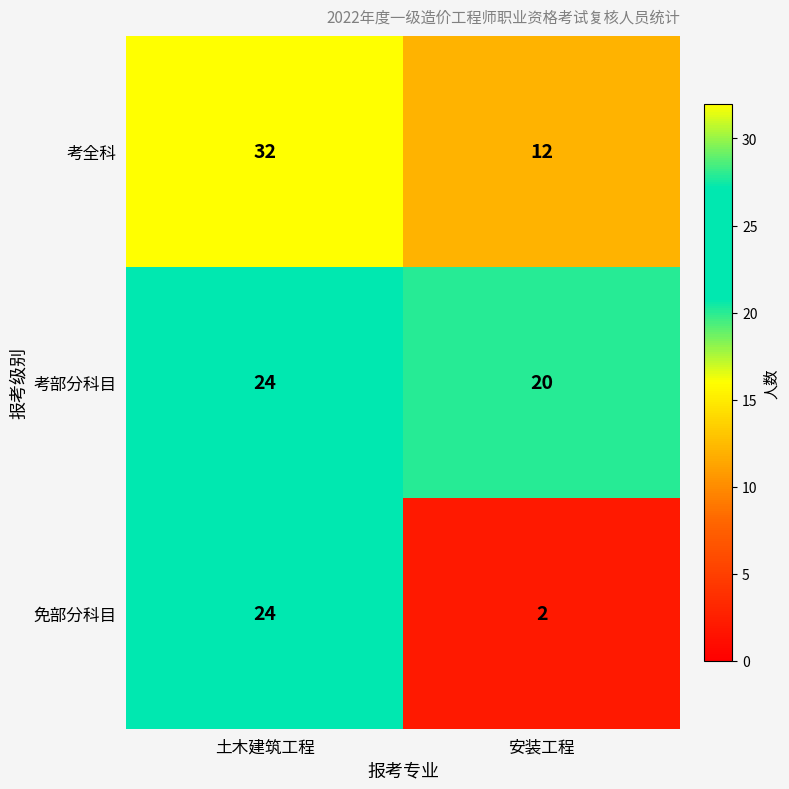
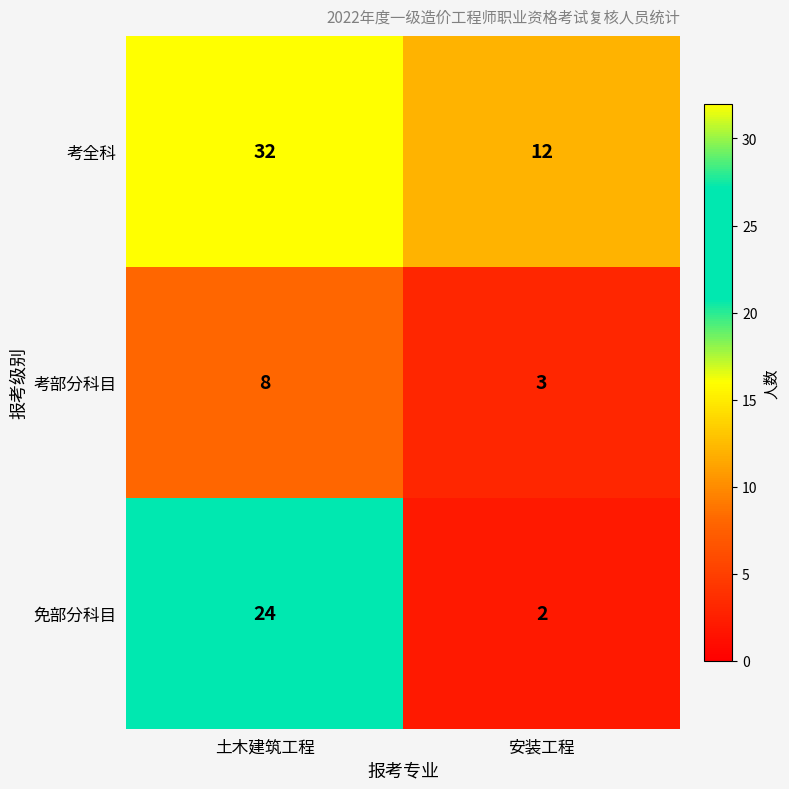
  {
    "考全科": {
      "土木建筑工程": 32,
      "安装工程": 12
    },
    "考部分科目": {
-     "土木建筑工程": 24,
-     "安装工程": 20
+     "土木建筑工程": 8,
+     "安装工程": 3
    },
    "免部分科目": {
      "土木建筑工程": 24,
      "安装工程": 2
    }
  }
